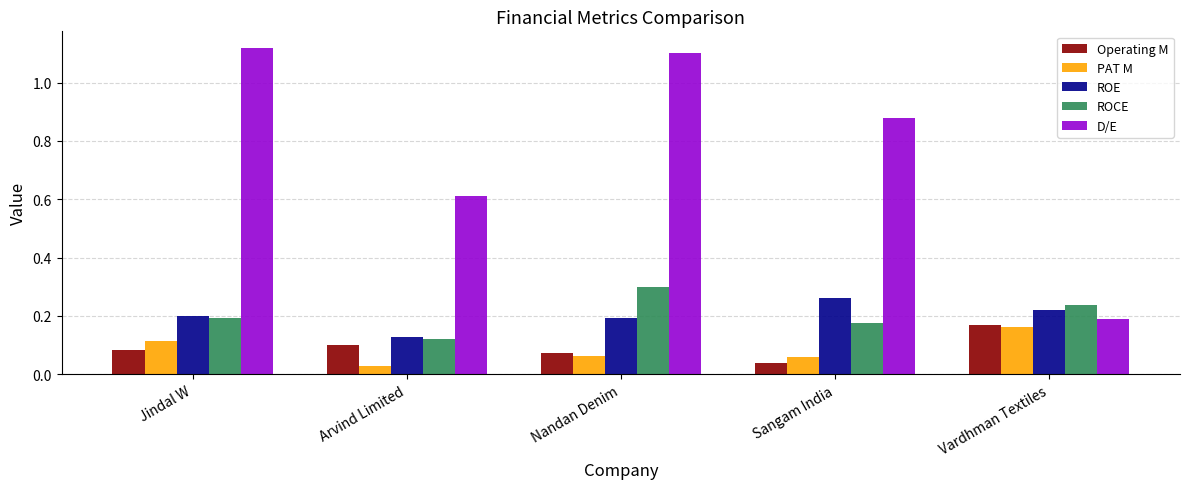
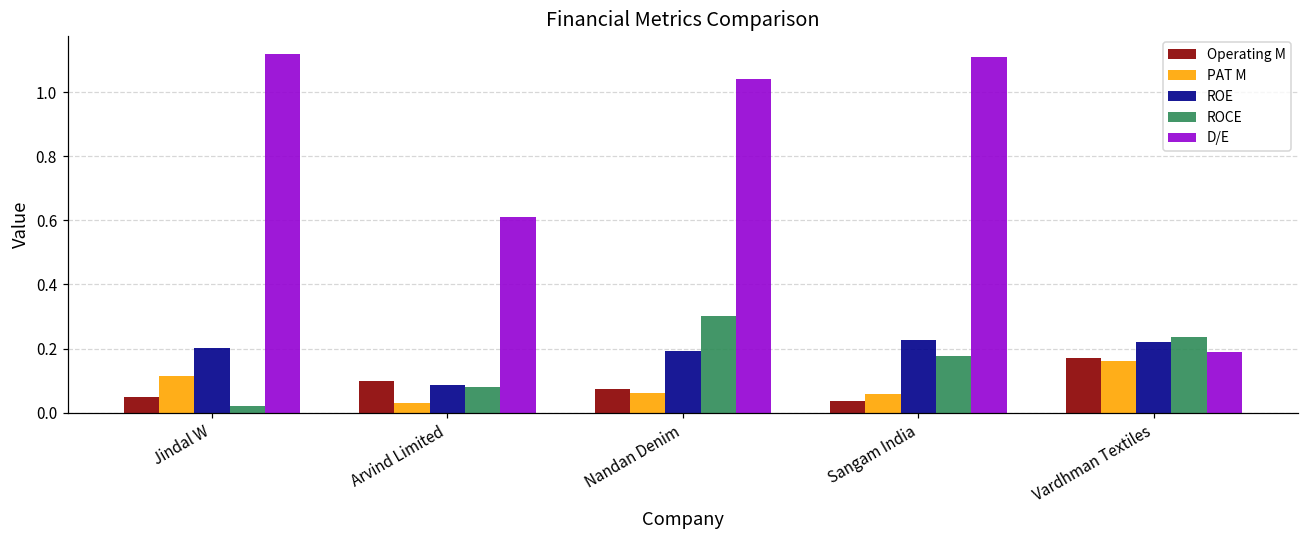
  {
    "Operating M": {
-     "Jindal W": 0.08,
+     "Jindal W": 0.05,
      "Arvind Limited": 0.10,
      "Nandan Denim": 0.07,
      "Sangam India": 0.04,
      "Vardhman Textiles": 0.17
    },
    "PAT M": {
      "Jindal W": 0.11,
      "Arvind Limited": 0.03,
      "Nandan Denim": 0.06,
      "Sangam India": 0.06,
      "Vardhman Textiles": 0.16
    },
    "ROE": {
      "Jindal W": 0.20,
-     "Arvind Limited": 0.13,
+     "Arvind Limited": 0.09,
      "Nandan Denim": 0.19,
-     "Sangam India": 0.26,
+     "Sangam India": 0.23,
      "Vardhman Textiles": 0.22
    },
    "ROCE": {
-     "Jindal W": 0.19,
-     "Arvind Limited": 0.12,
+     "Jindal W": 0.02,
+     "Arvind Limited": 0.08,
      "Nandan Denim": 0.30,
      "Sangam India": 0.18,
      "Vardhman Textiles": 0.24
    },
    "D/E": {
      "Jindal W": 1.12,
      "Arvind Limited": 0.61,
-     "Nandan Denim": 1.10,
-     "Sangam India": 0.88,
+     "Nandan Denim": 1.04,
+     "Sangam India": 1.11,
      "Vardhman Textiles": 0.19
    }
  }
